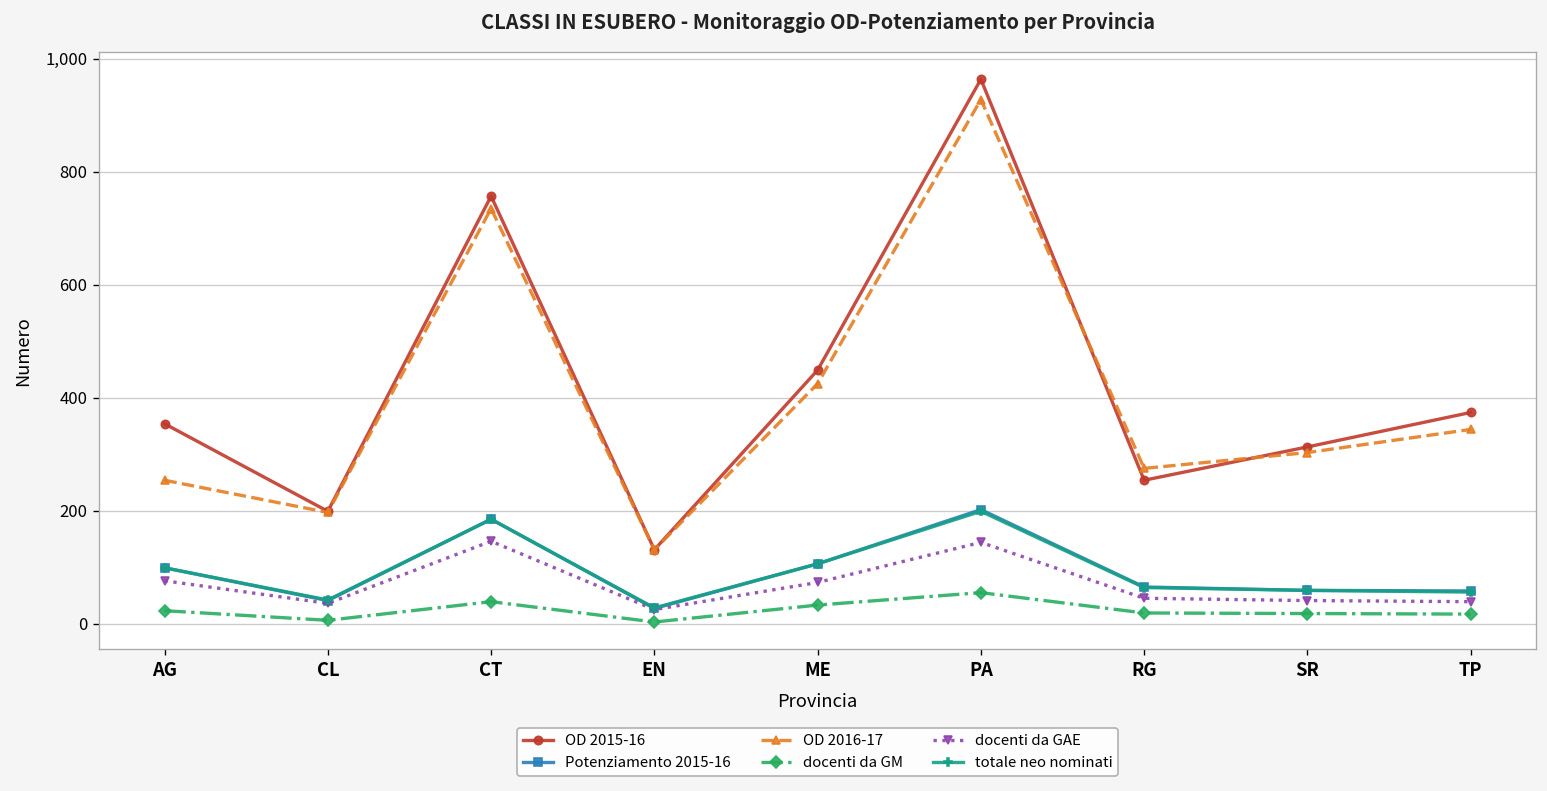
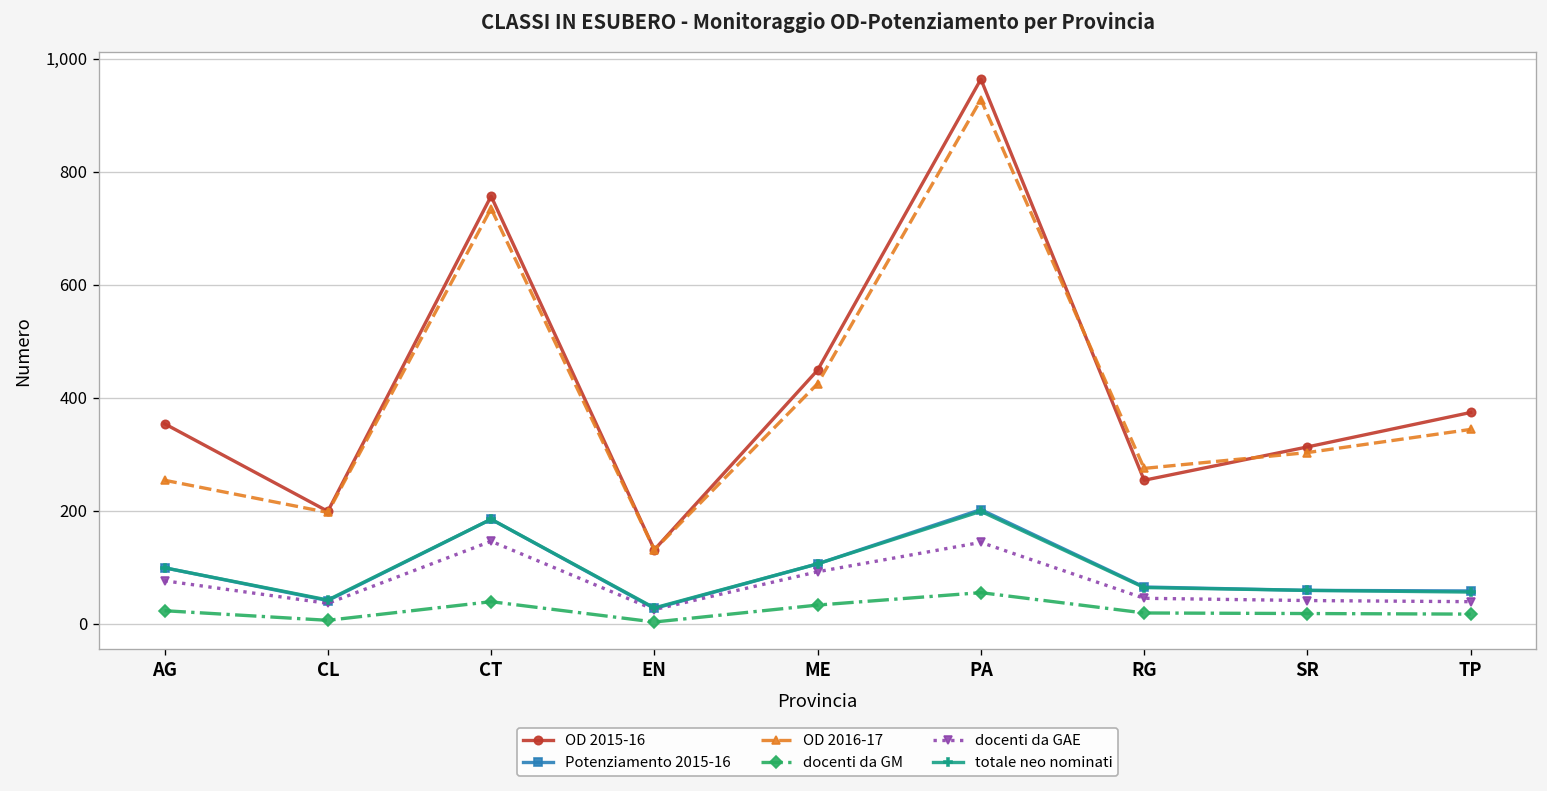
  {
    "OD 2015-16": {
      "AG": 350,
      "CT": 760,
      "ME": 450,
      "PA": 960,
      "RG": 250,
      "SR": 310,
      "TP": 370
    },
    "OD 2016-17": {
      "AG": 250,
      "CT": 740,
      "ME": 430,
      "PA": 930,
      "RG": 280,
      "SR": 300,
      "TP": 340
    },
    "docenti da GAE": {
      "AG": 80,
      "CT": 150,
-     "ME": 70,
+     "ME": 90,
      "PA": 140,
      "RG": 50,
      "SR": 40,
      "TP": 40
    }
  }
